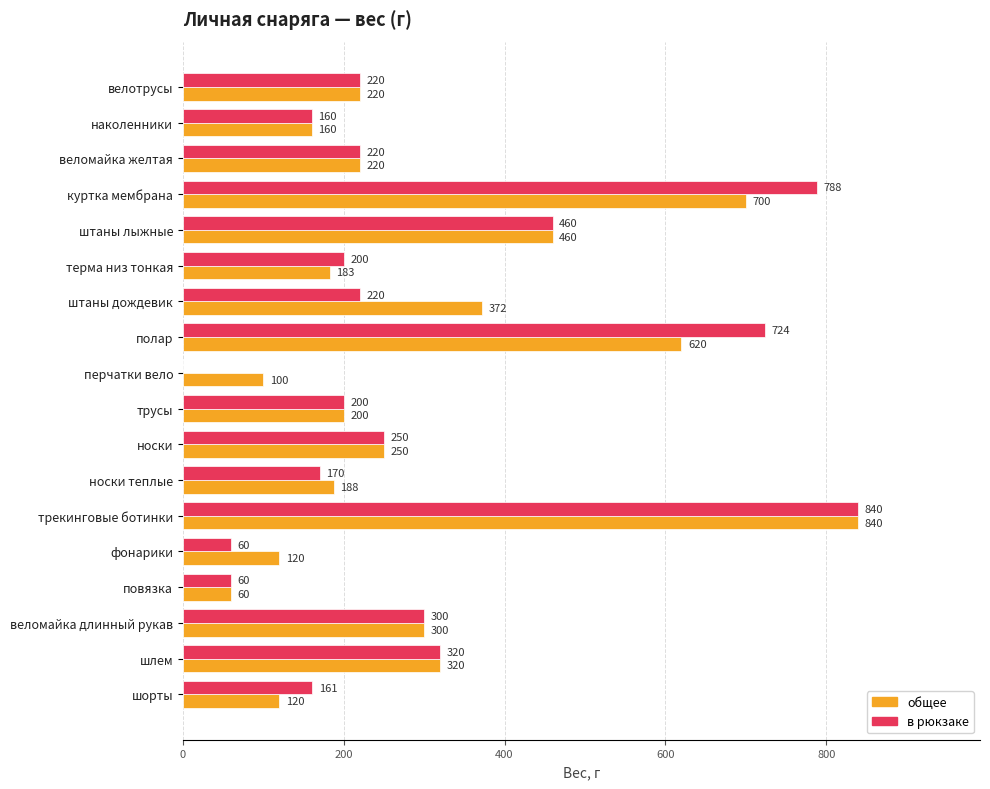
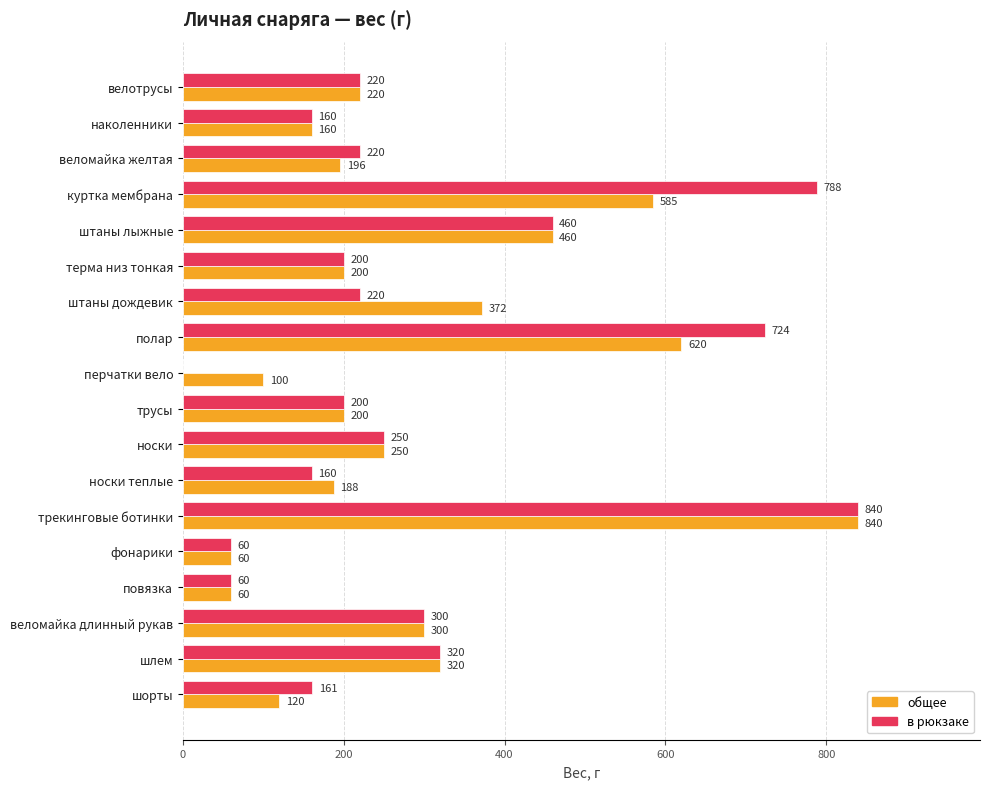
  {
    "общее": {
      "велотрусы": 220,
      "наколенники": 160,
-     "веломайка желтая": 220,
-     "куртка мембрана": 700,
+     "веломайка желтая": 196,
+     "куртка мембрана": 585,
      "штаны лыжные": 460,
-     "терма низ тонкая": 183,
+     "терма низ тонкая": 200,
      "штаны дождевик": 372,
      "полар": 620,
      "перчатки вело": 100,
      "трусы": 200,
      "носки": 250,
      "носки теплые": 188,
      "трекинговые ботинки": 840,
-     "фонарики": 120,
+     "фонарики": 60,
      "повязка": 60,
      "веломайка длинный рукав": 300,
      "шлем": 320,
      "шорты": 120
    },
    "в рюкзаке": {
      "велотрусы": 220,
      "наколенники": 160,
      "веломайка желтая": 220,
      "куртка мембрана": 788,
      "штаны лыжные": 460,
      "терма низ тонкая": 200,
      "штаны дождевик": 220,
      "полар": 724,
      "трусы": 200,
      "носки": 250,
-     "носки теплые": 170,
+     "носки теплые": 160,
      "трекинговые ботинки": 840,
      "фонарики": 60,
      "повязка": 60,
      "веломайка длинный рукав": 300,
      "шлем": 320,
      "шорты": 161
    }
  }
